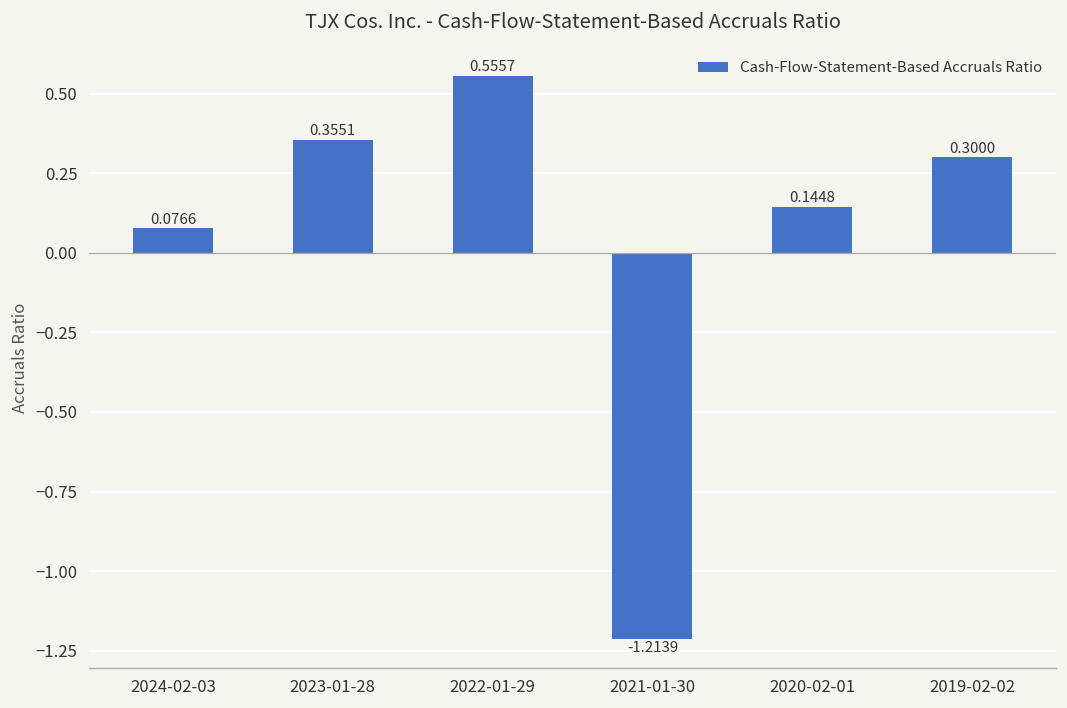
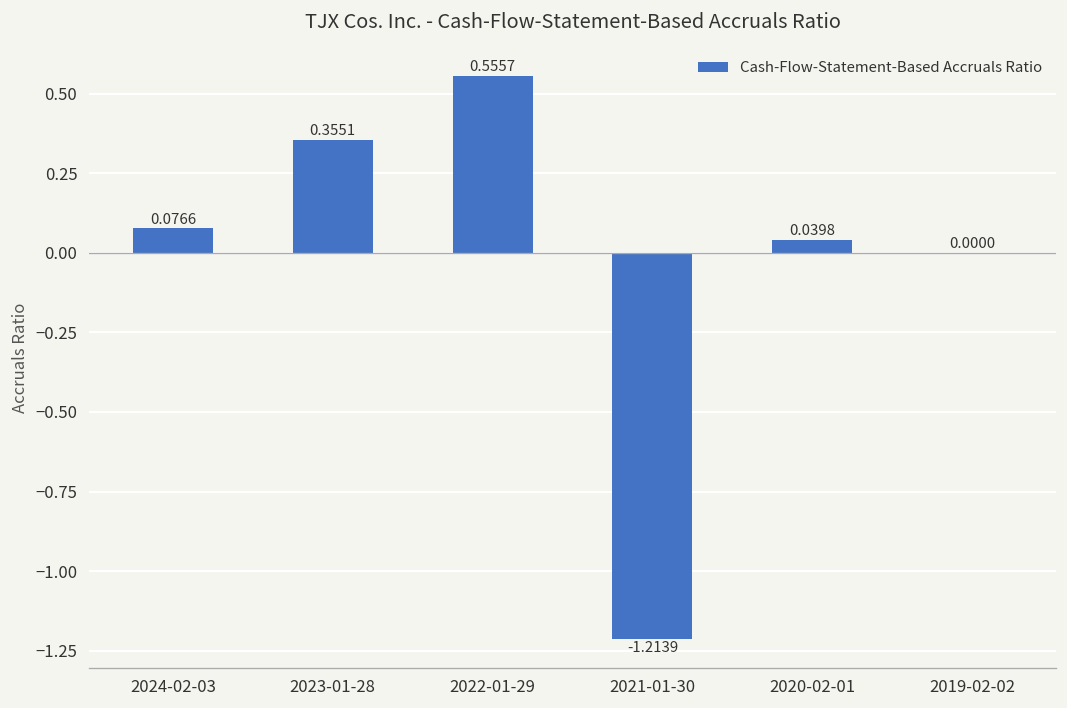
  {
    "2024-02-03": 0.0766,
    "2023-01-28": 0.3551,
    "2022-01-29": 0.5557,
    "2021-01-30": -1.2139,
-   "2020-02-01": 0.1448,
-   "2019-02-02": 0.3000
+   "2020-02-01": 0.0398,
+   "2019-02-02": 0.0000
  }
